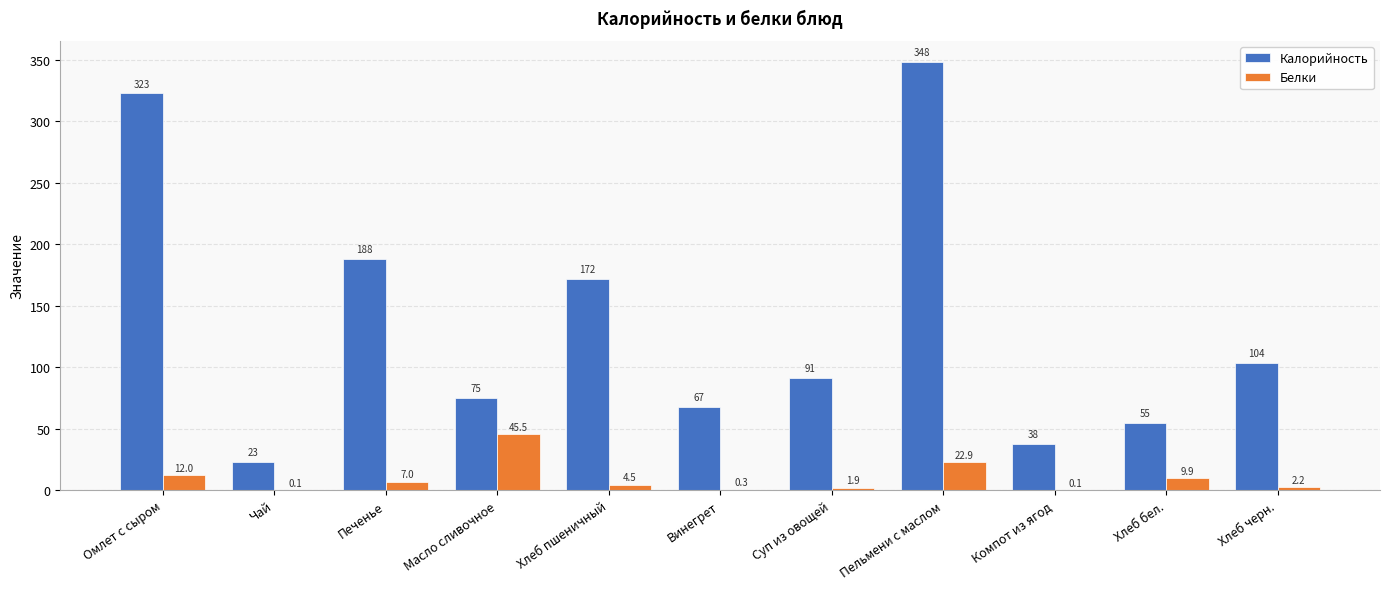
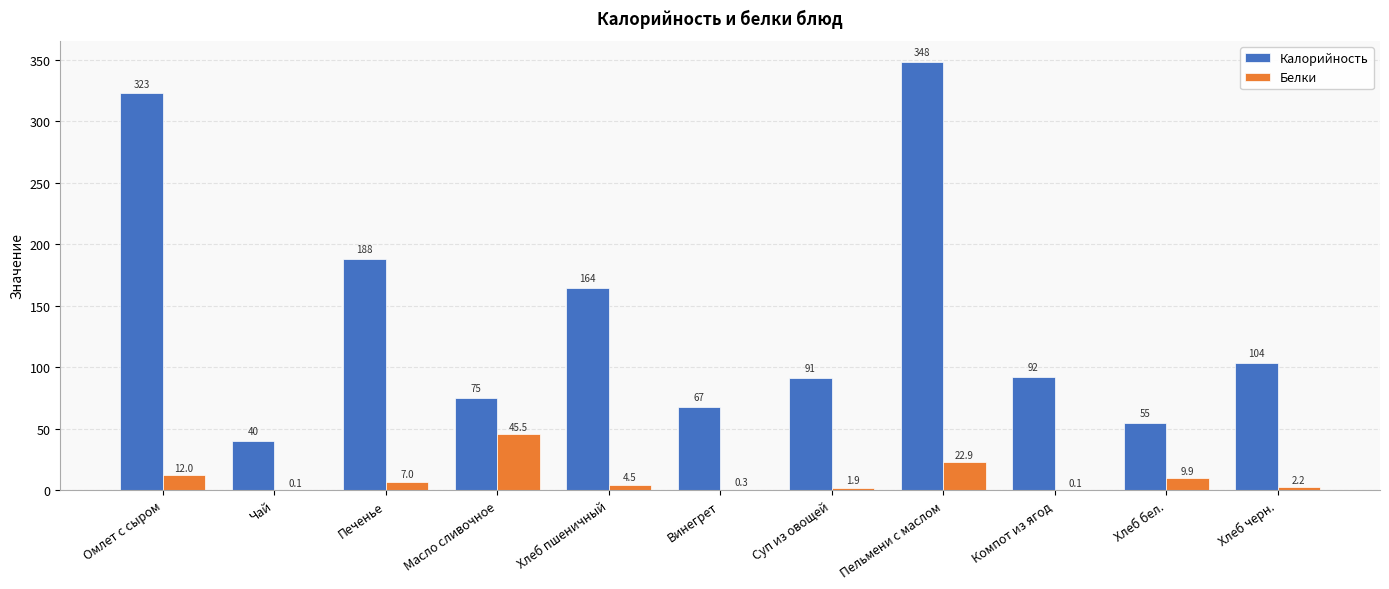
  {
    "Калорийность": {
      "Омлет с сыром": 323,
-     "Чай": 23,
+     "Чай": 40,
      "Печенье": 188,
      "Масло сливочное": 75,
-     "Хлеб пшеничный": 172,
+     "Хлеб пшеничный": 164,
      "Винегрет": 67,
      "Суп из овощей": 91,
      "Пельмени с маслом": 348,
-     "Компот из ягод": 38,
+     "Компот из ягод": 92,
      "Хлеб бел.": 55,
      "Хлеб черн.": 104
    },
    "Белки": {
      "Омлет с сыром": 12.0,
      "Чай": 0.1,
      "Печенье": 7.0,
      "Масло сливочное": 45.5,
      "Хлеб пшеничный": 4.5,
      "Винегрет": 0.3,
      "Суп из овощей": 1.9,
      "Пельмени с маслом": 22.9,
      "Компот из ягод": 0.1,
      "Хлеб бел.": 9.9,
      "Хлеб черн.": 2.2
    }
  }
